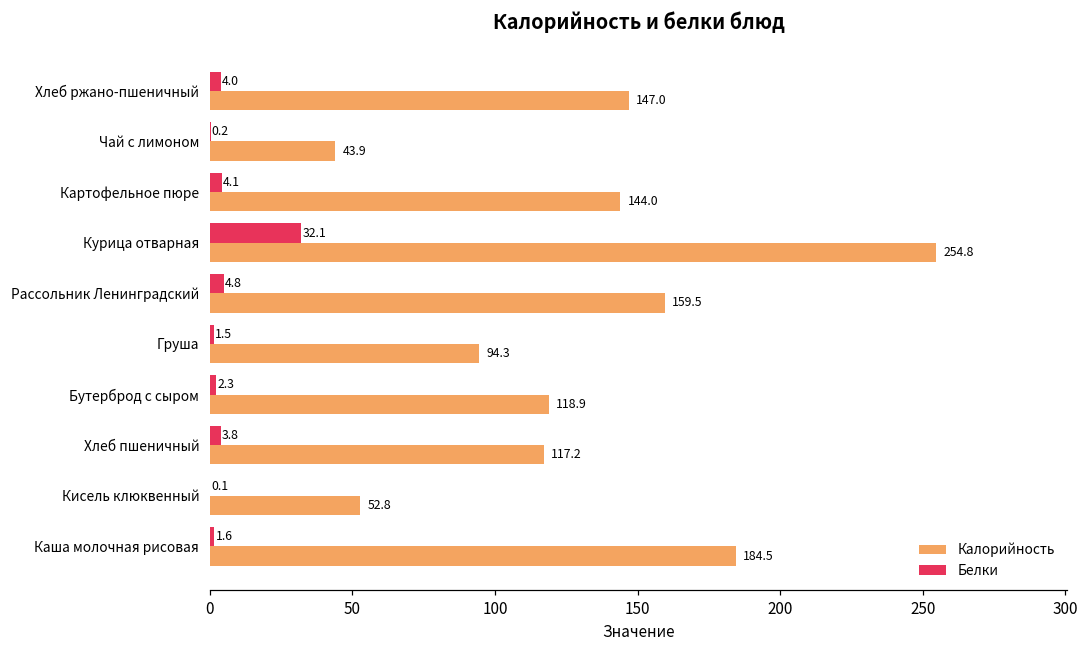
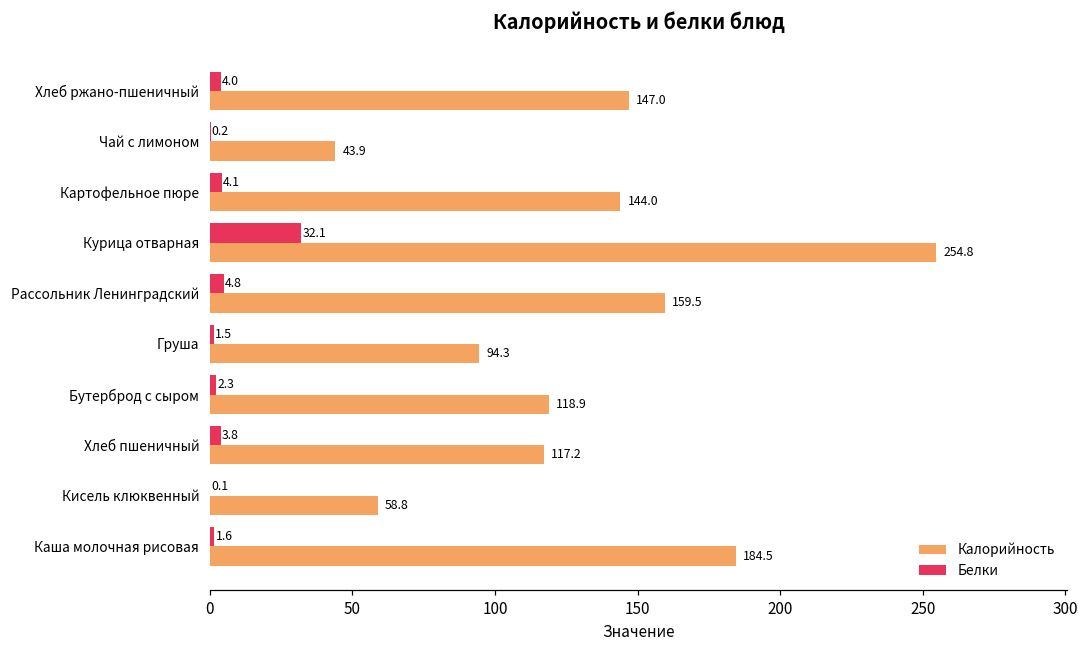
  {
    "Калорийность": {
      "Хлеб ржано-пшеничный": 147.0,
      "Чай с лимоном": 43.9,
      "Картофельное пюре": 144.0,
      "Курица отварная": 254.8,
      "Рассольник Ленинградский": 159.5,
      "Груша": 94.3,
      "Бутерброд с сыром": 118.9,
      "Хлеб пшеничный": 117.2,
-     "Кисель клюквенный": 52.8,
+     "Кисель клюквенный": 58.8,
      "Каша молочная рисовая": 184.5
    },
    "Белки": {
      "Хлеб ржано-пшеничный": 4.0,
      "Чай с лимоном": 0.2,
      "Картофельное пюре": 4.1,
      "Курица отварная": 32.1,
      "Рассольник Ленинградский": 4.8,
      "Груша": 1.5,
      "Бутерброд с сыром": 2.3,
      "Хлеб пшеничный": 3.8,
      "Кисель клюквенный": 0.1,
      "Каша молочная рисовая": 1.6
    }
  }
